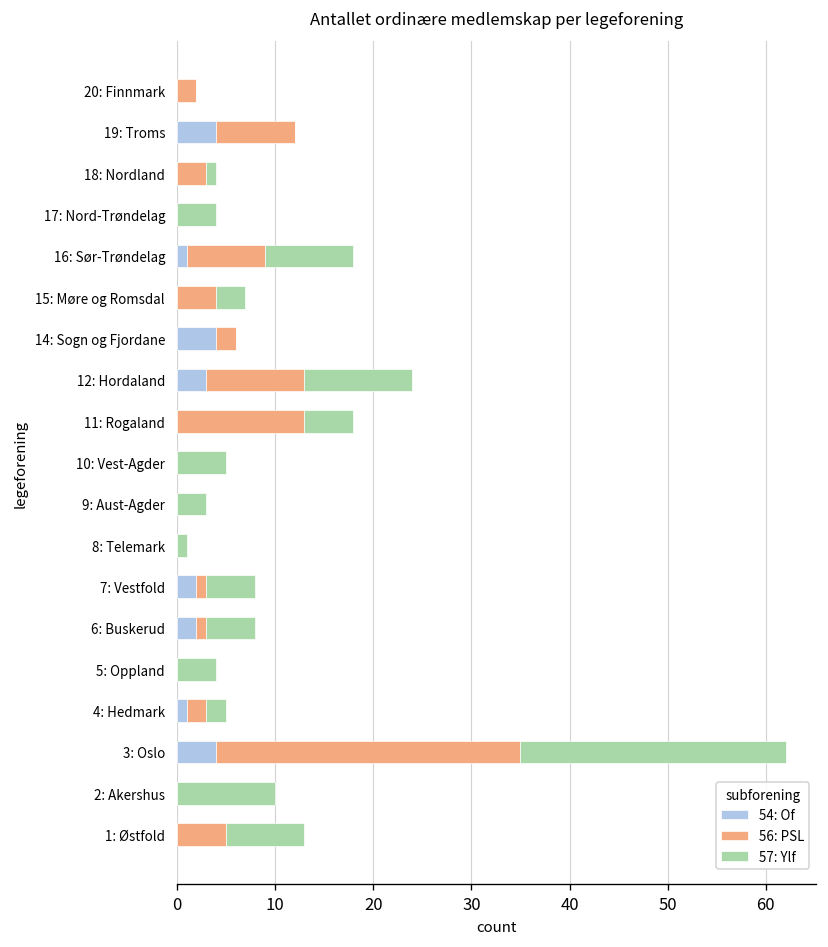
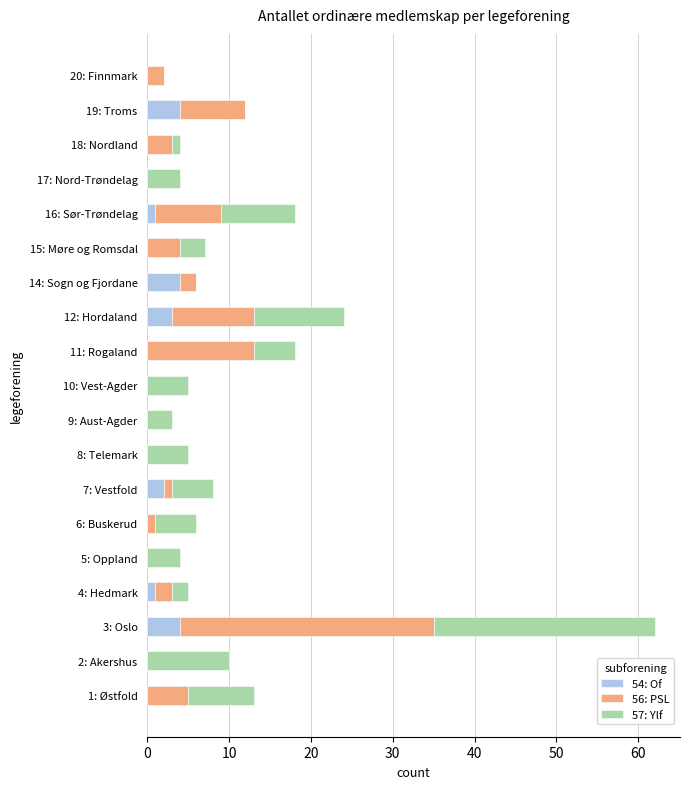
  {
    "54: Of": {
      "20: Finnmark": 0,
      "19: Troms": 4,
      "18: Nordland": 0,
      "17: Nord-Trøndelag": 0,
      "16: Sør-Trøndelag": 1,
      "15: Møre og Romsdal": 0,
      "14: Sogn og Fjordane": 4,
      "12: Hordaland": 3,
      "11: Rogaland": 0,
      "10: Vest-Agder": 0,
      "9: Aust-Agder": 0,
      "8: Telemark": 0,
      "7: Vestfold": 2,
-     "6: Buskerud": 2,
+     "6: Buskerud": 0,
      "5: Oppland": 0,
      "4: Hedmark": 1,
      "3: Oslo": 4,
      "2: Akershus": 0,
      "1: Østfold": 0
    },
    "56: PSL": {
      "20: Finnmark": 2,
      "19: Troms": 8,
      "18: Nordland": 3,
      "17: Nord-Trøndelag": 0,
      "16: Sør-Trøndelag": 8,
      "15: Møre og Romsdal": 4,
      "14: Sogn og Fjordane": 2,
      "12: Hordaland": 10,
      "11: Rogaland": 13,
      "10: Vest-Agder": 0,
      "9: Aust-Agder": 0,
      "8: Telemark": 0,
      "7: Vestfold": 1,
      "6: Buskerud": 1,
      "5: Oppland": 0,
      "4: Hedmark": 2,
      "3: Oslo": 31,
      "2: Akershus": 0,
      "1: Østfold": 5
    },
    "57: Ylf": {
      "20: Finnmark": 0,
      "19: Troms": 0,
      "18: Nordland": 1,
      "17: Nord-Trøndelag": 4,
      "16: Sør-Trøndelag": 9,
      "15: Møre og Romsdal": 3,
      "14: Sogn og Fjordane": 0,
      "12: Hordaland": 11,
      "11: Rogaland": 5,
      "10: Vest-Agder": 5,
      "9: Aust-Agder": 3,
-     "8: Telemark": 1,
+     "8: Telemark": 5,
      "7: Vestfold": 5,
      "6: Buskerud": 5,
      "5: Oppland": 4,
      "4: Hedmark": 2,
      "3: Oslo": 27,
      "2: Akershus": 10,
      "1: Østfold": 8
    }
  }
